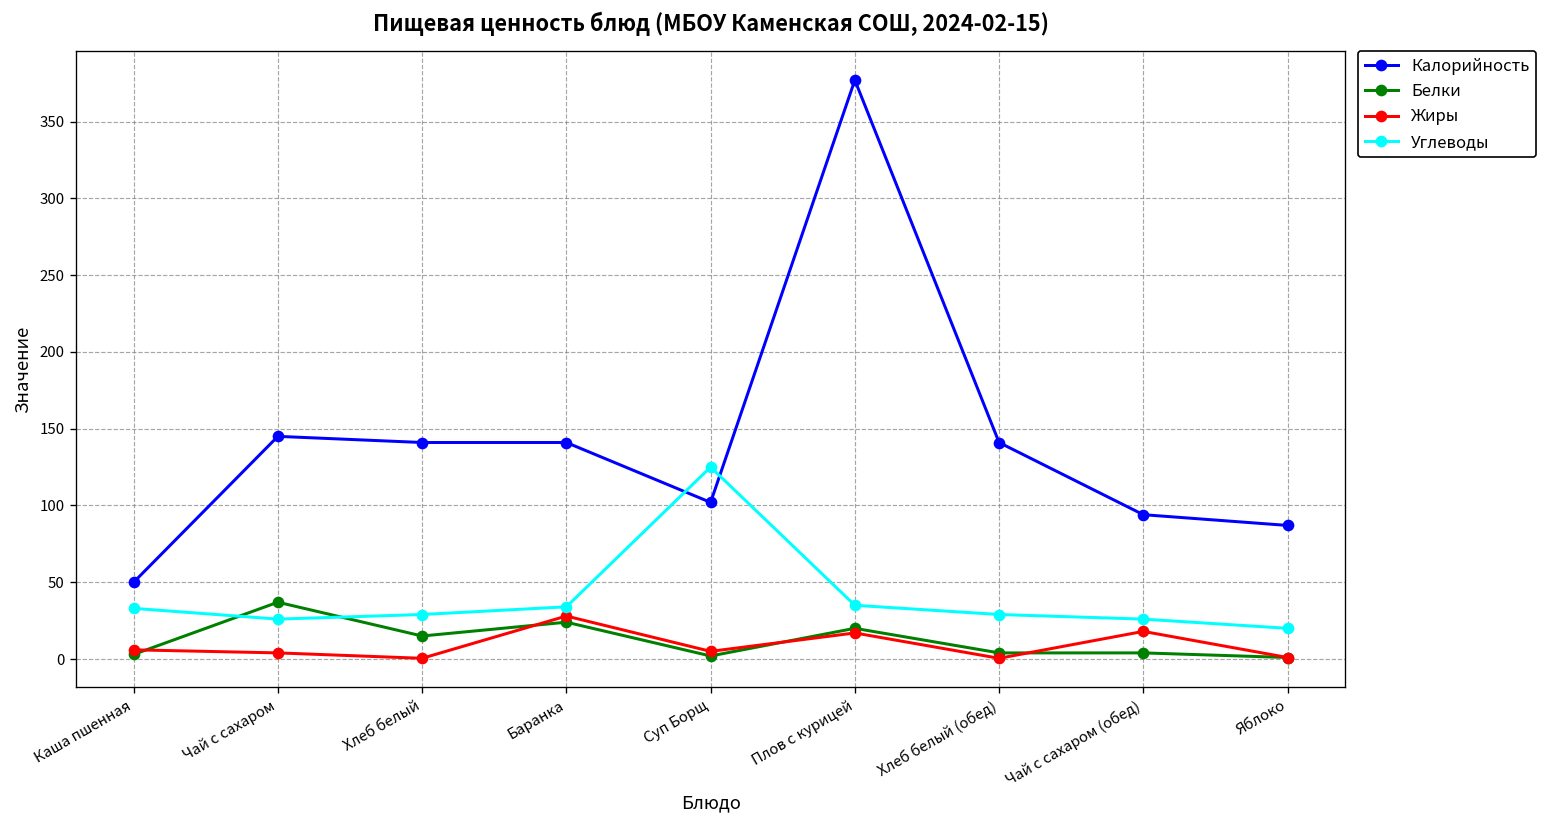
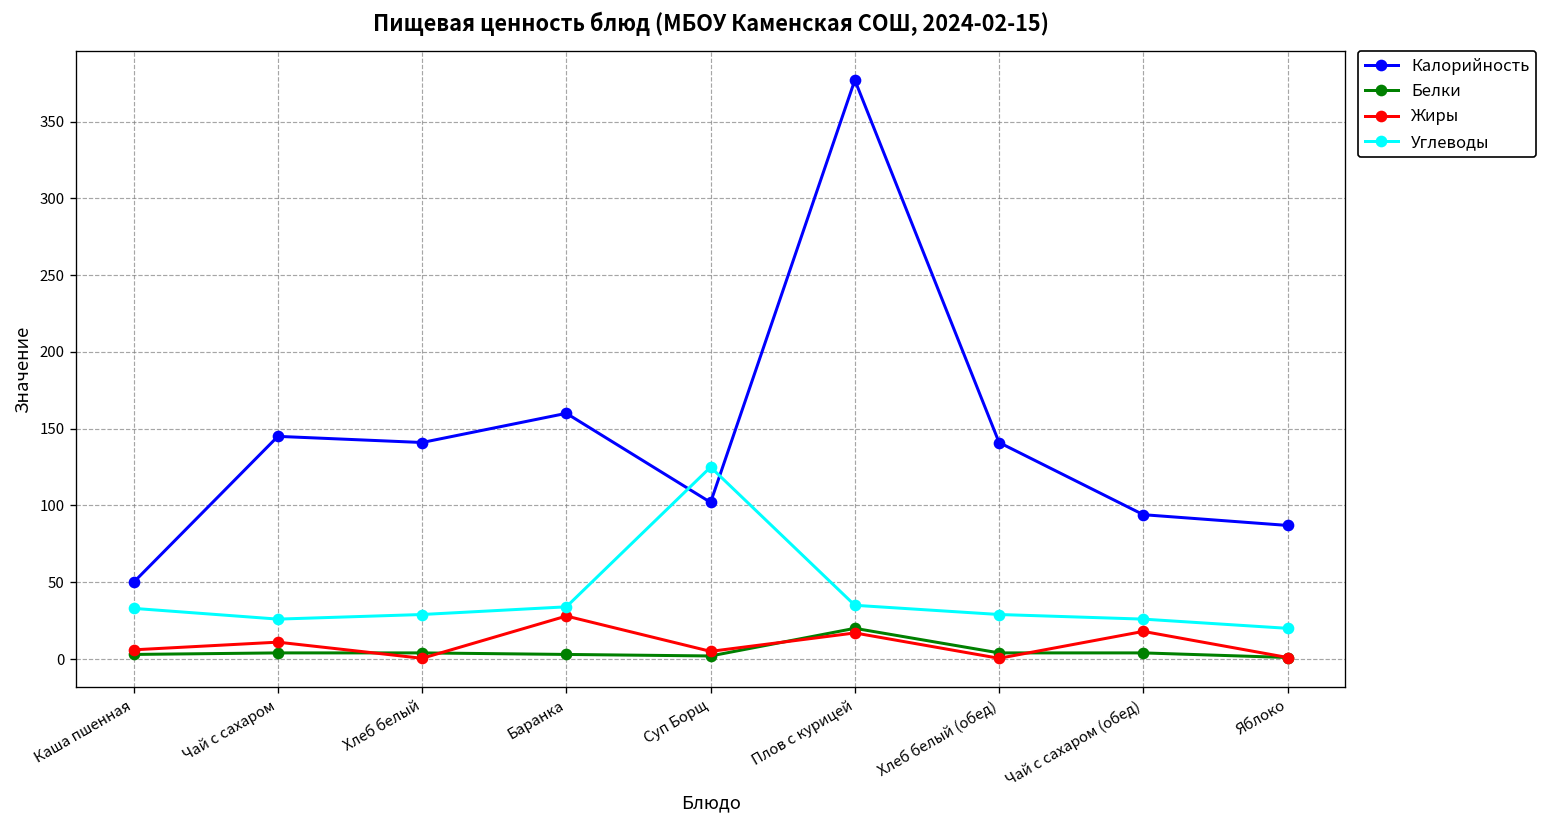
  {
    "Калорийность": {
      "Каша пшенная": 50,
      "Чай с сахаром": 145,
      "Хлеб белый": 141,
-     "Баранка": 141,
+     "Баранка": 160,
      "Суп Борщ": 102,
      "Плов с курицей": 377,
      "Хлеб белый (обед)": 141,
      "Чай с сахаром (обед)": 94,
      "Яблоко": 87
    },
    "Белки": {
      "Каша пшенная": 3,
-     "Чай с сахаром": 37,
-     "Хлеб белый": 15,
-     "Баранка": 24,
+     "Чай с сахаром": 4,
+     "Хлеб белый": 4,
+     "Баранка": 3,
      "Суп Борщ": 2,
      "Плов с курицей": 20,
      "Хлеб белый (обед)": 4,
      "Чай с сахаром (обед)": 4
    },
    "Жиры": {
      "Каша пшенная": 6,
-     "Чай с сахаром": 4,
+     "Чай с сахаром": 11,
      "Хлеб белый": 0,
      "Баранка": 28,
      "Суп Борщ": 5,
      "Плов с курицей": 17,
      "Хлеб белый (обед)": 0,
      "Чай с сахаром (обед)": 18
    },
    "Углеводы": {
      "Каша пшенная": 33,
      "Чай с сахаром": 26,
      "Хлеб белый": 29,
      "Баранка": 34,
      "Суп Борщ": 125,
      "Плов с курицей": 35,
      "Хлеб белый (обед)": 29,
      "Чай с сахаром (обед)": 26,
      "Яблоко": 20
    }
  }
